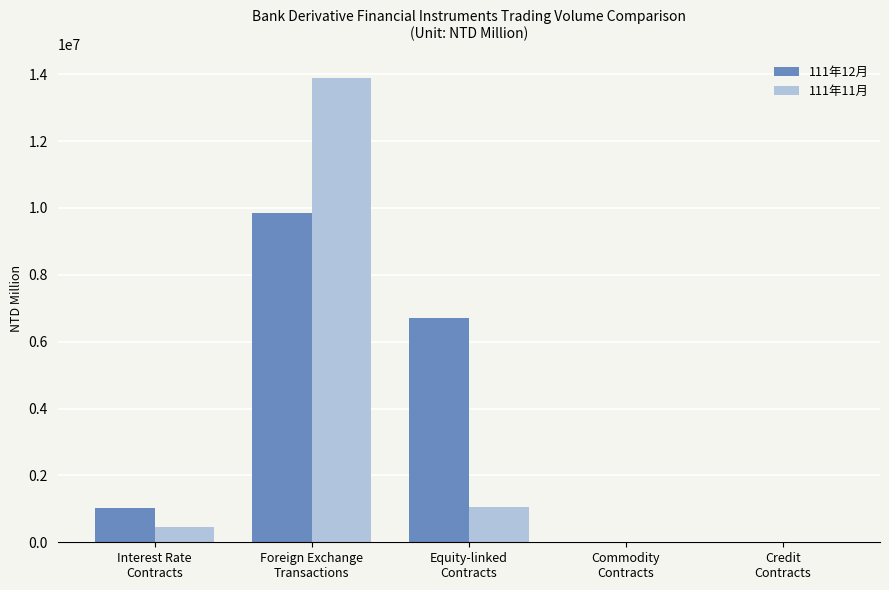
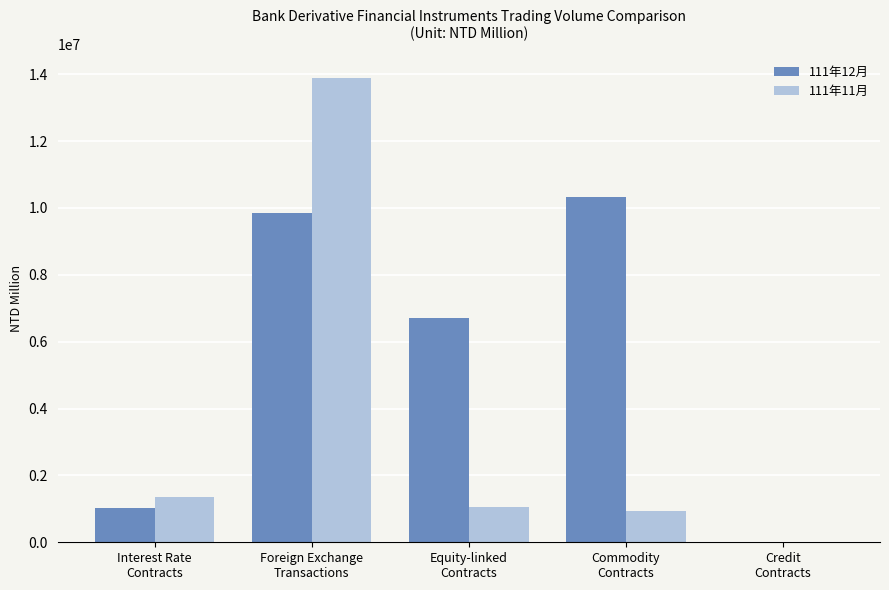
  {
    "111年12月": {
      "Interest Rate Contracts": 1000000,
      "Foreign Exchange Transactions": 9800000,
      "Equity-linked Contracts": 6700000,
-     "Commodity Contracts": 0
+     "Commodity Contracts": 10300000
    },
    "111年11月": {
-     "Interest Rate Contracts": 500000,
+     "Interest Rate Contracts": 1300000,
      "Foreign Exchange Transactions": 13900000,
      "Equity-linked Contracts": 1100000,
-     "Commodity Contracts": 0
+     "Commodity Contracts": 900000
    }
  }
